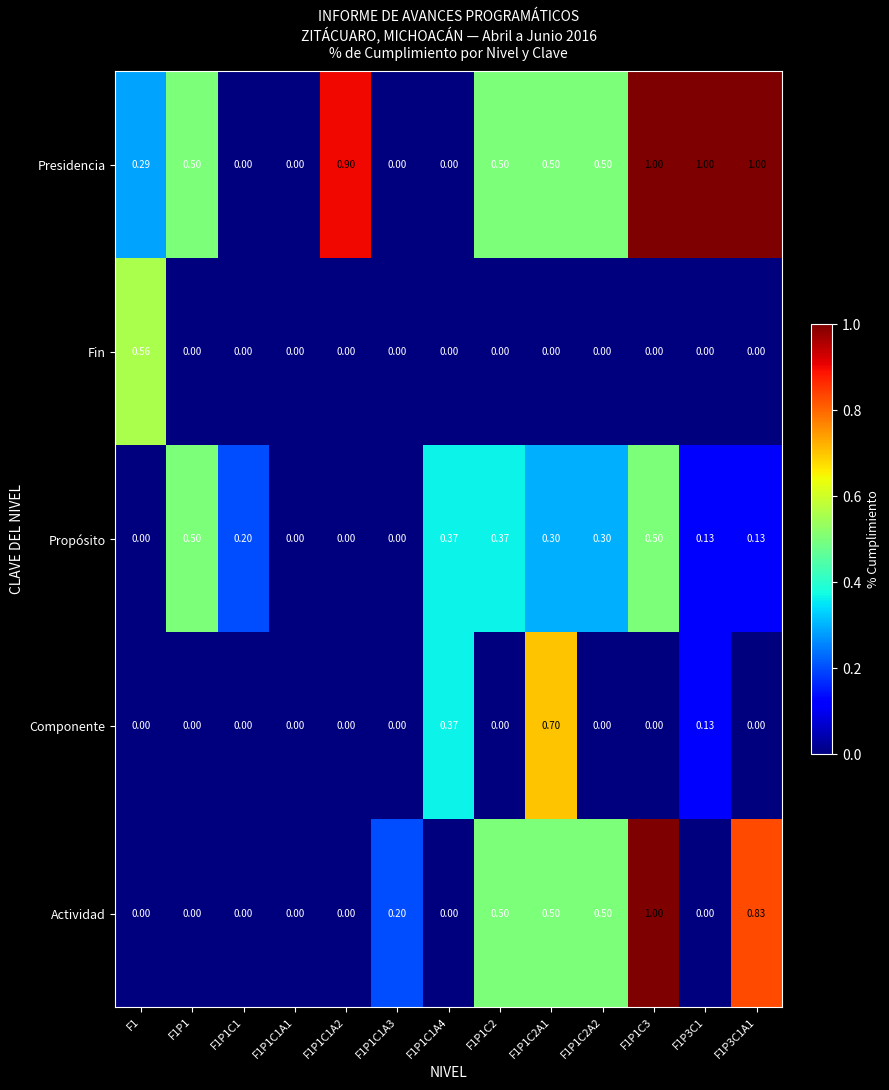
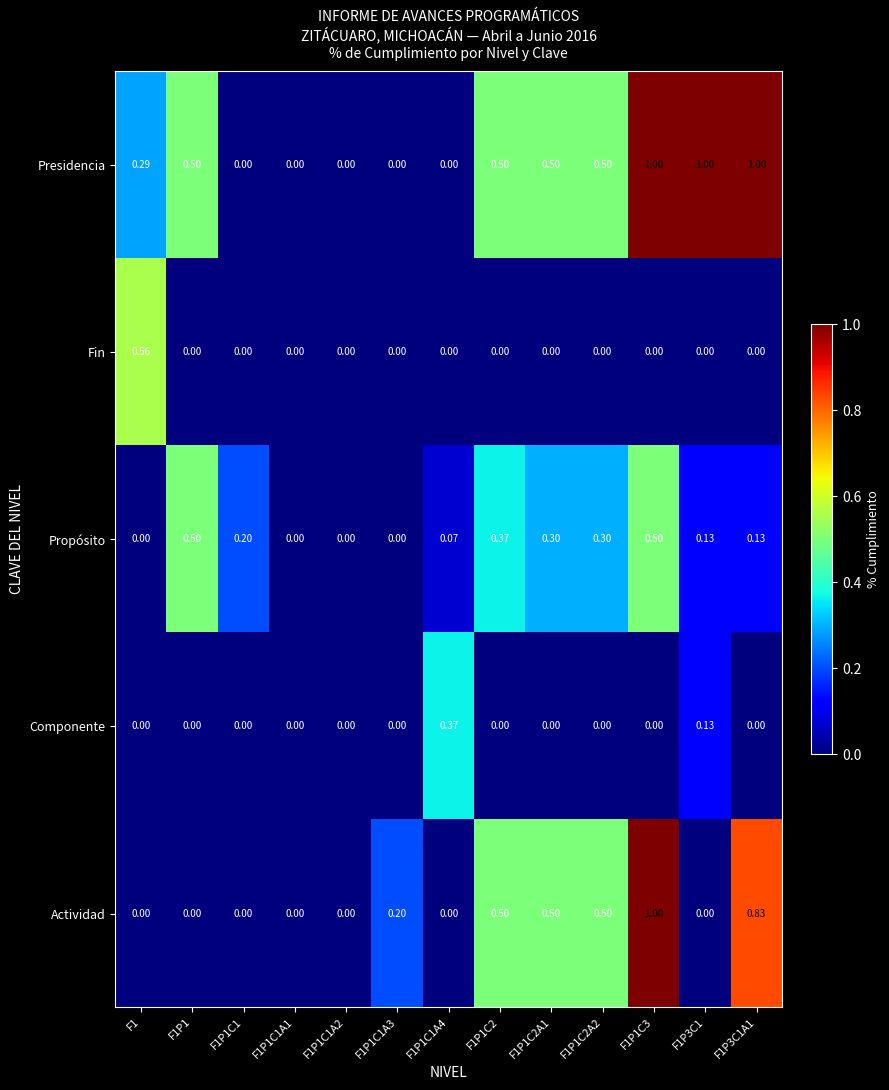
  {
    "Presidencia": {
      "F1": 0.29,
      "F1P1": 0.50,
      "F1P1C1": 0.00,
      "F1P1C1A1": 0.00,
-     "F1P1C1A2": 0.90,
+     "F1P1C1A2": 0.00,
      "F1P1C1A3": 0.00,
      "F1P1C1A4": 0.00,
      "F1P1C2": 0.50,
      "F1P1C2A1": 0.50,
      "F1P1C2A2": 0.50,
      "F1P1C3": 1.00,
      "F1P3C1": 1.00,
      "F1P3C1A1": 1.00
    },
    "Fin": {
      "F1": 0.56,
      "F1P1": 0.00,
      "F1P1C1": 0.00,
      "F1P1C1A1": 0.00,
      "F1P1C1A2": 0.00,
      "F1P1C1A3": 0.00,
      "F1P1C1A4": 0.00,
      "F1P1C2": 0.00,
      "F1P1C2A1": 0.00,
      "F1P1C2A2": 0.00,
      "F1P1C3": 0.00,
      "F1P3C1": 0.00,
      "F1P3C1A1": 0.00
    },
    "Propósito": {
      "F1": 0.00,
      "F1P1": 0.50,
      "F1P1C1": 0.20,
      "F1P1C1A1": 0.00,
      "F1P1C1A2": 0.00,
      "F1P1C1A3": 0.00,
-     "F1P1C1A4": 0.37,
+     "F1P1C1A4": 0.07,
      "F1P1C2": 0.37,
      "F1P1C2A1": 0.30,
      "F1P1C2A2": 0.30,
      "F1P1C3": 0.50,
      "F1P3C1": 0.13,
      "F1P3C1A1": 0.13
    },
    "Componente": {
      "F1": 0.00,
      "F1P1": 0.00,
      "F1P1C1": 0.00,
      "F1P1C1A1": 0.00,
      "F1P1C1A2": 0.00,
      "F1P1C1A3": 0.00,
      "F1P1C1A4": 0.37,
      "F1P1C2": 0.00,
-     "F1P1C2A1": 0.70,
+     "F1P1C2A1": 0.00,
      "F1P1C2A2": 0.00,
      "F1P1C3": 0.00,
      "F1P3C1": 0.13,
      "F1P3C1A1": 0.00
    },
    "Actividad": {
      "F1": 0.00,
      "F1P1": 0.00,
      "F1P1C1": 0.00,
      "F1P1C1A1": 0.00,
      "F1P1C1A2": 0.00,
      "F1P1C1A3": 0.20,
      "F1P1C1A4": 0.00,
      "F1P1C2": 0.50,
      "F1P1C2A1": 0.50,
      "F1P1C2A2": 0.50,
      "F1P1C3": 1.00,
      "F1P3C1": 0.00,
      "F1P3C1A1": 0.83
    }
  }
